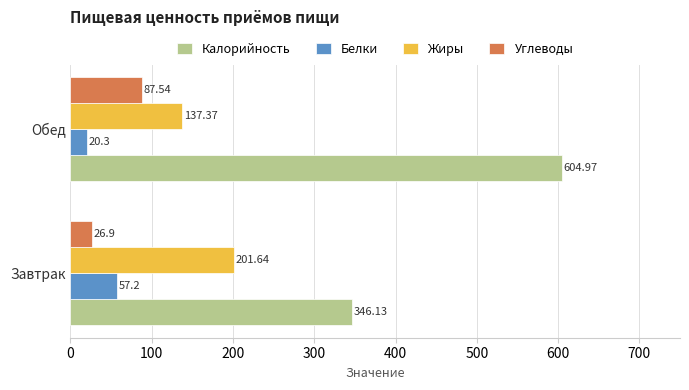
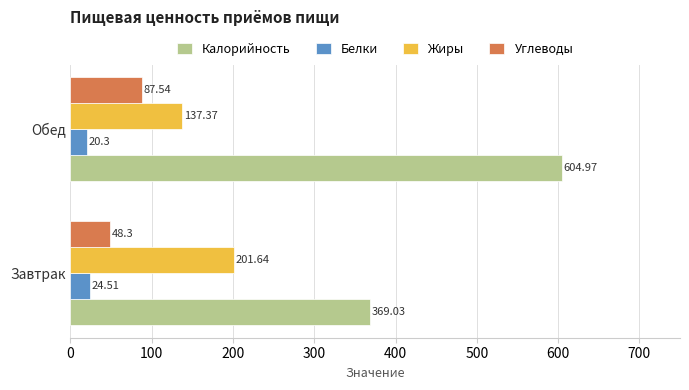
  {
    "Калорийность": {
      "Обед": 604.97,
-     "Завтрак": 346.13
+     "Завтрак": 369.03
    },
    "Белки": {
      "Обед": 20.3,
-     "Завтрак": 57.2
+     "Завтрак": 24.51
    },
    "Жиры": {
      "Обед": 137.37,
      "Завтрак": 201.64
    },
    "Углеводы": {
      "Обед": 87.54,
-     "Завтрак": 26.9
+     "Завтрак": 48.3
    }
  }
